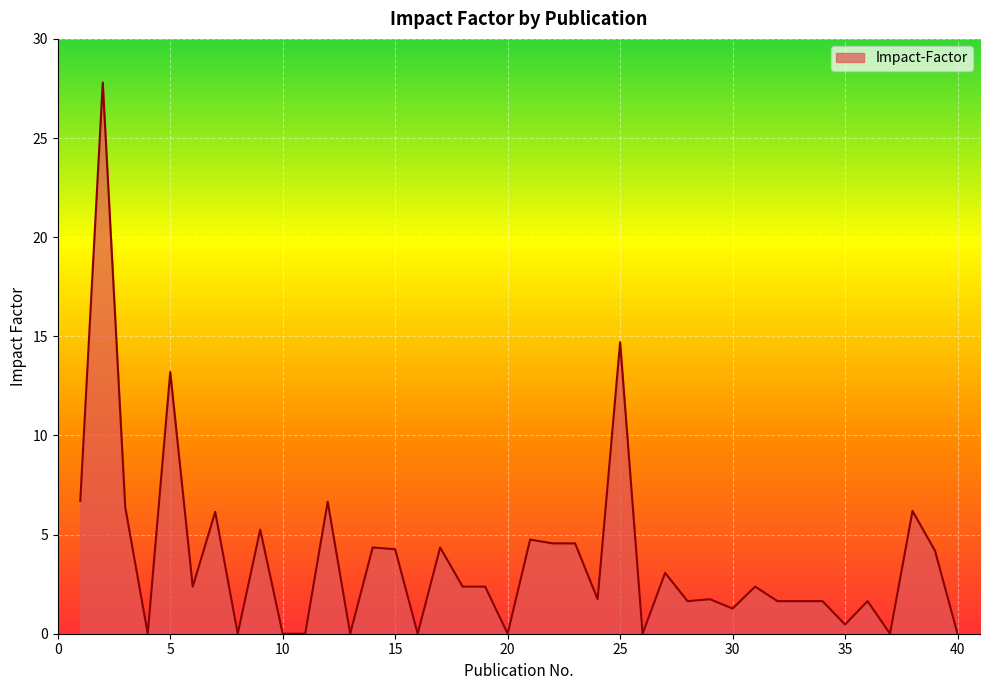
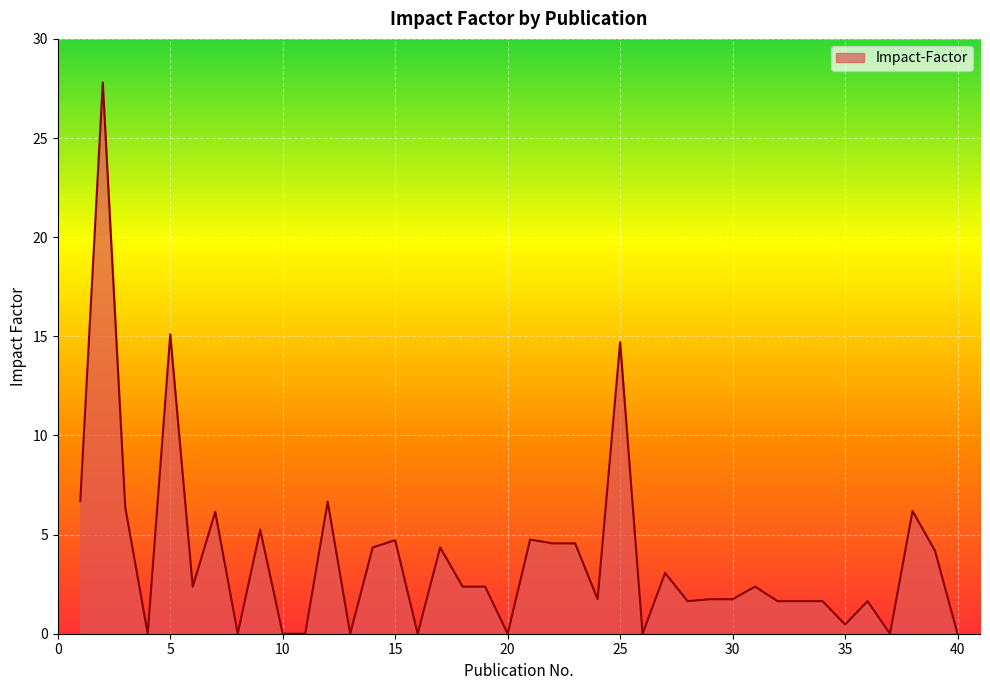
  {
-   "5": 13.2,
+   "5": 15.1,
    "10": 0.0,
-   "15": 4.3,
+   "15": 4.7,
    "20": 0.0,
    "25": 14.7,
-   "30": 1.3,
+   "30": 1.7,
    "35": 0.5,
    "40": 0.0
  }
